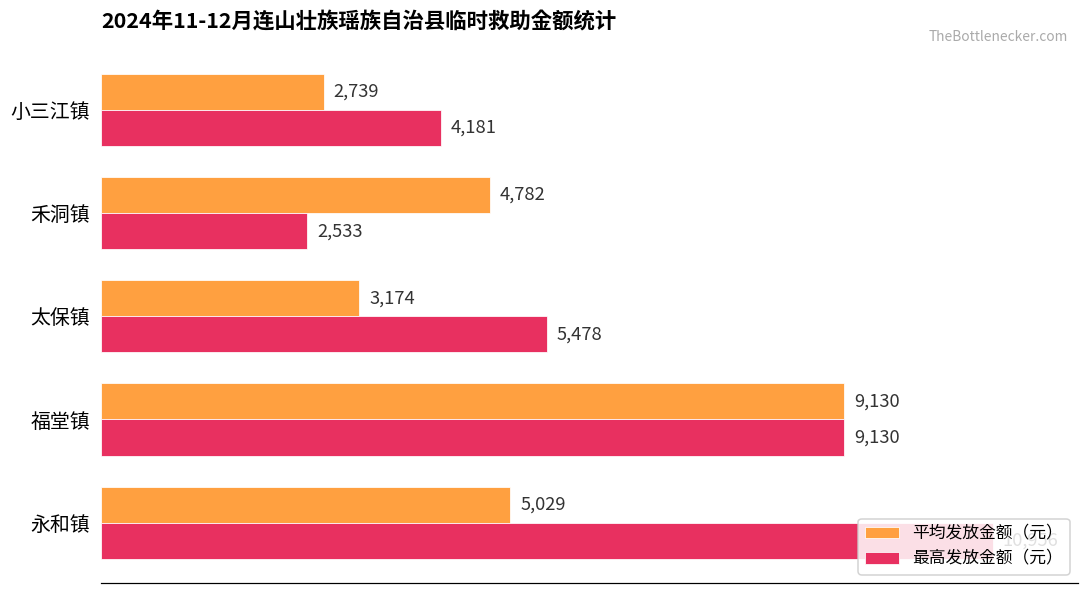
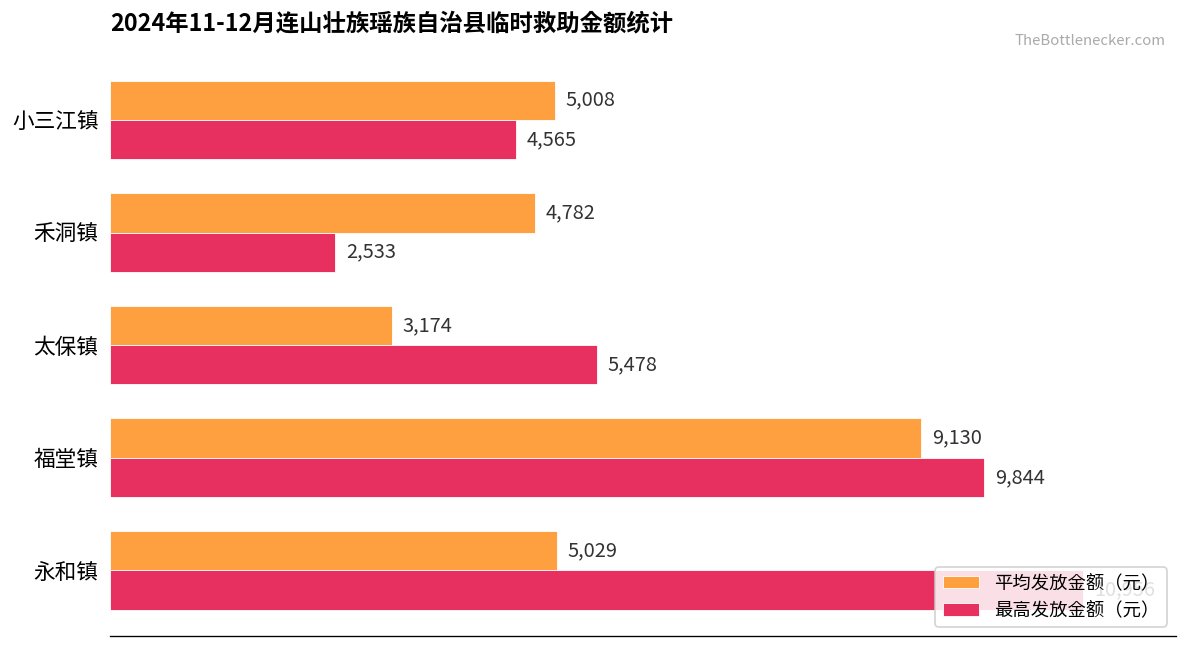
  {
    "平均发放金额（元）": {
-     "小三江镇": "2,739",
+     "小三江镇": "5,008",
      "禾洞镇": "4,782",
      "太保镇": "3,174",
      "福堂镇": "9,130",
      "永和镇": "5,029"
    },
    "最高发放金额（元）": {
-     "小三江镇": "4,181",
+     "小三江镇": "4,565",
      "禾洞镇": "2,533",
      "太保镇": "5,478",
-     "福堂镇": "9,130"
+     "福堂镇": "9,844"
    }
  }
